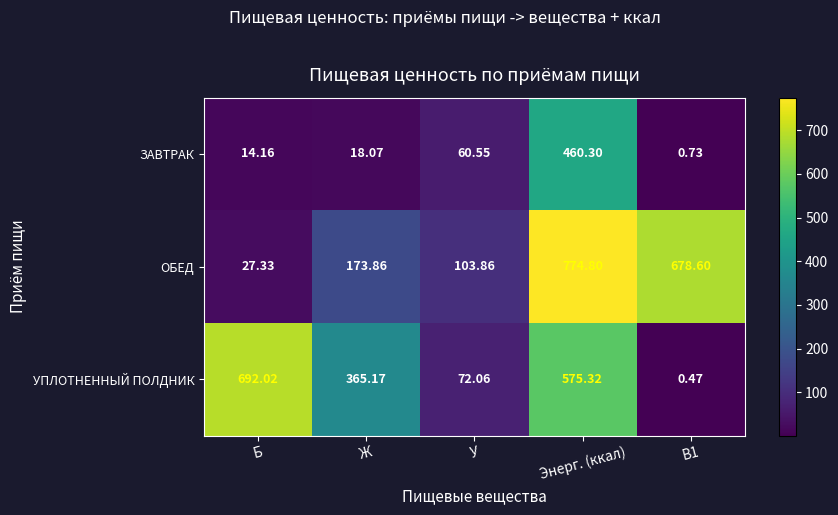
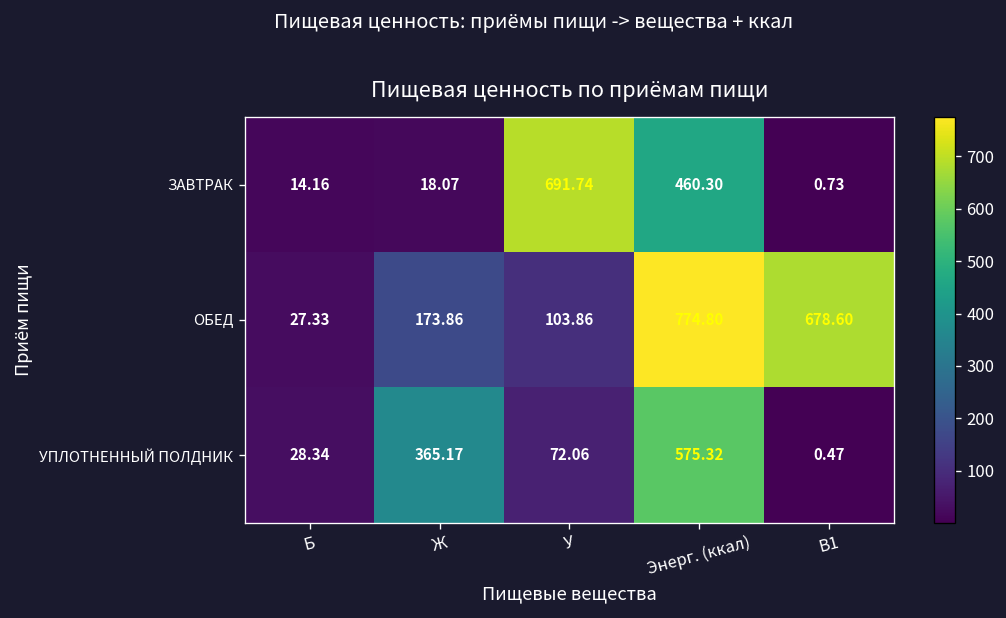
  {
    "ЗАВТРАК": {
      "Б": 14.16,
      "Ж": 18.07,
-     "У": 60.55,
+     "У": 691.74,
      "Энерг. (ккал)": 460.30,
      "B1": 0.73
    },
    "ОБЕД": {
      "Б": 27.33,
      "Ж": 173.86,
      "У": 103.86,
      "B1": 678.60
    },
    "УПЛОТНЕННЫЙ ПОЛДНИК": {
-     "Б": 692.02,
+     "Б": 28.34,
      "Ж": 365.17,
      "У": 72.06,
      "Энерг. (ккал)": 575.32,
      "B1": 0.47
    }
  }
